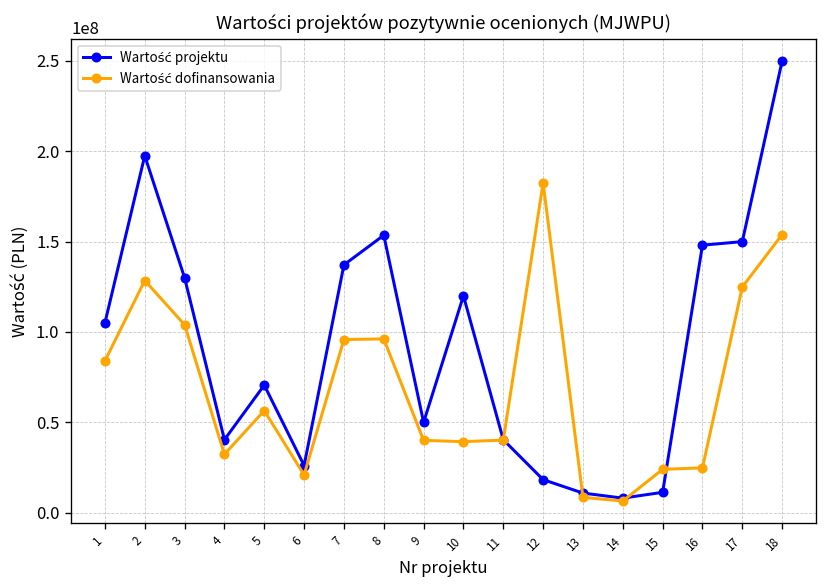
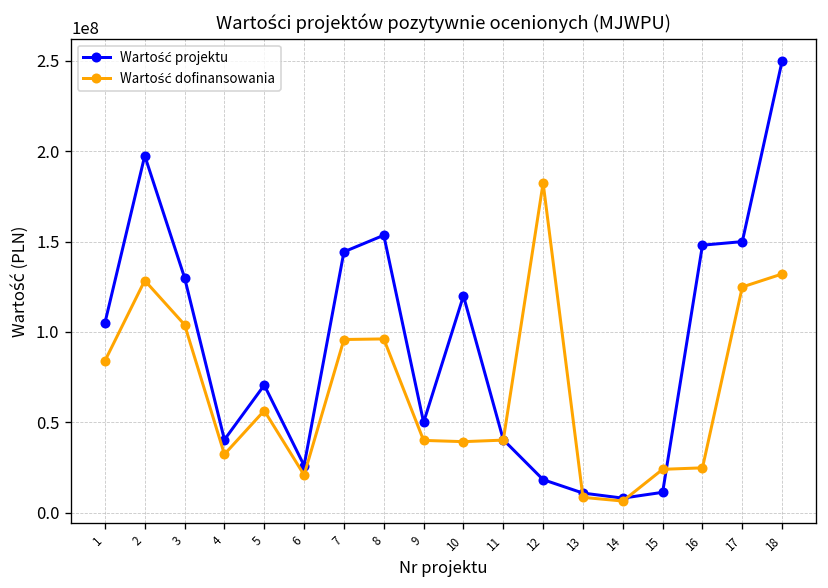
  {
    "Wartość projektu": {
      "1": 105000000,
      "2": 198000000,
      "3": 130000000,
      "4": 40000000,
      "5": 71000000,
      "6": 26000000,
-     "7": 137000000,
+     "7": 144000000,
      "8": 154000000,
      "9": 50000000,
      "10": 120000000,
      "12": 18000000,
      "13": 11000000,
      "15": 11000000,
      "16": 148000000,
      "17": 150000000,
      "18": 250000000
    },
    "Wartość dofinansowania": {
      "1": 84000000,
      "2": 128000000,
      "3": 104000000,
      "4": 32000000,
      "5": 56000000,
      "6": 21000000,
      "7": 96000000,
      "8": 96000000,
      "9": 40000000,
      "10": 39000000,
      "12": 182000000,
      "13": 8000000,
      "15": 24000000,
      "16": 25000000,
      "17": 125000000,
-     "18": 154000000
+     "18": 132000000
    }
  }
